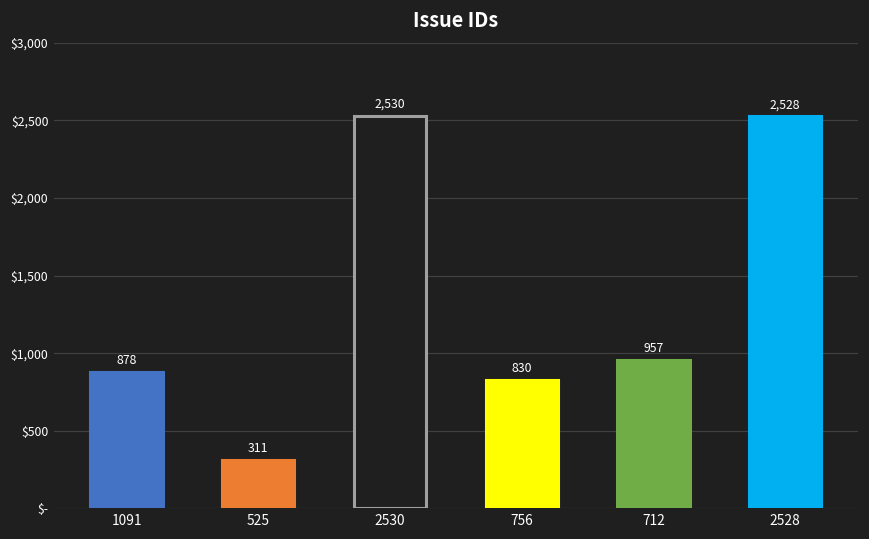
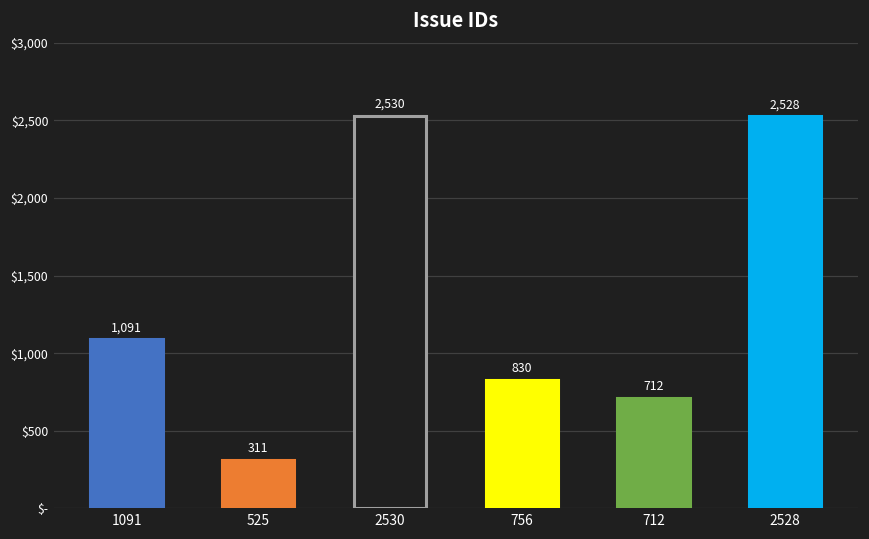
  {
-   "1091": "878",
+   "1091": "1,091",
    "525": "311",
    "2530": "2,530",
    "756": "830",
-   "712": "957",
+   "712": "712",
    "2528": "2,528"
  }
